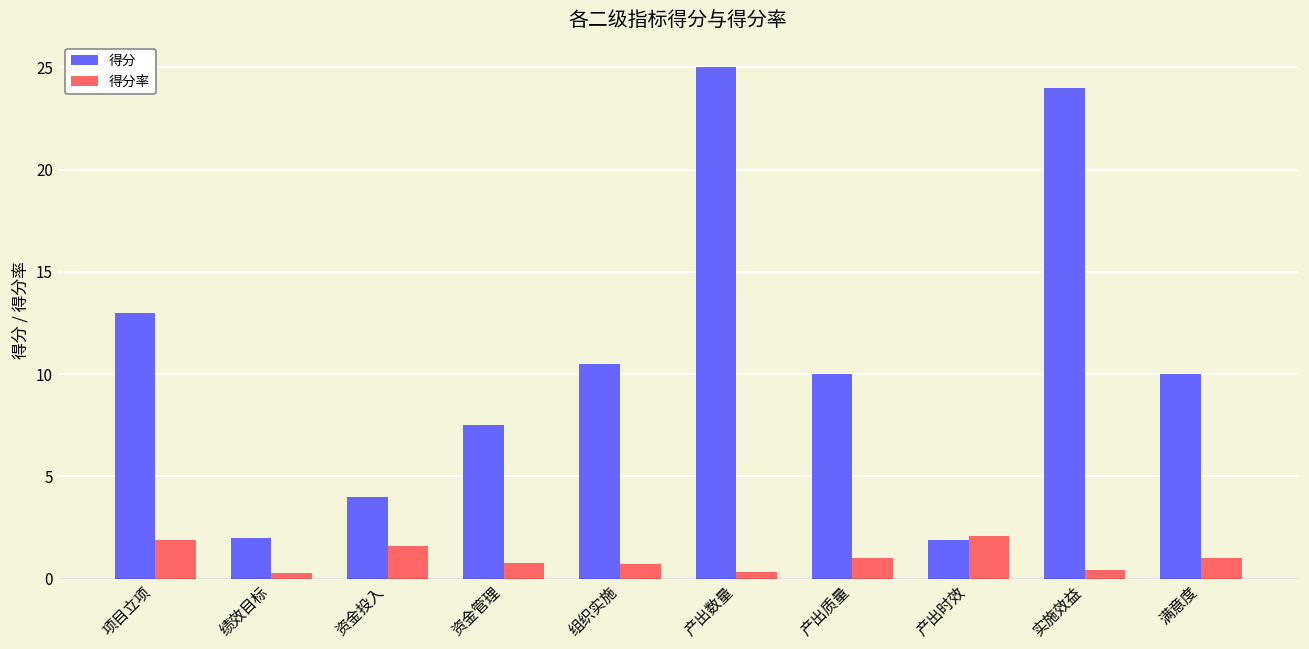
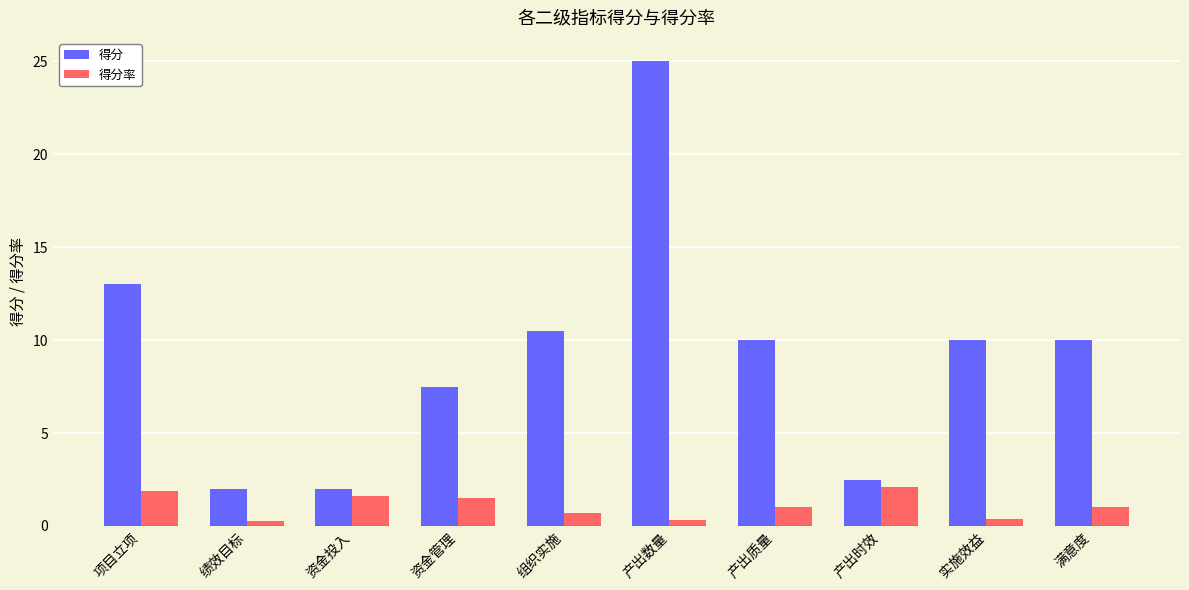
  {
    "得分": {
      "项目立项": 13.0,
      "绩效目标": 2.0,
-     "资金投入": 4,
+     "资金投入": 2,
      "资金管理": 7.5,
      "组织实施": 10.5,
      "产出数量": 25.0,
      "产出质量": 10.0,
-     "产出时效": 1.9,
-     "实施效益": 24,
+     "产出时效": 2.5,
+     "实施效益": 10,
      "满意度": 10.0
    },
    "得分率": {
      "项目立项": 1.9,
      "绩效目标": 0.3,
      "资金投入": 1.6,
-     "资金管理": 0.8,
+     "资金管理": 1.5,
      "组织实施": 0.7,
      "产出数量": 0.3,
      "产出质量": 1.0,
      "产出时效": 2.1,
      "实施效益": 0.4,
      "满意度": 1.0
    }
  }
